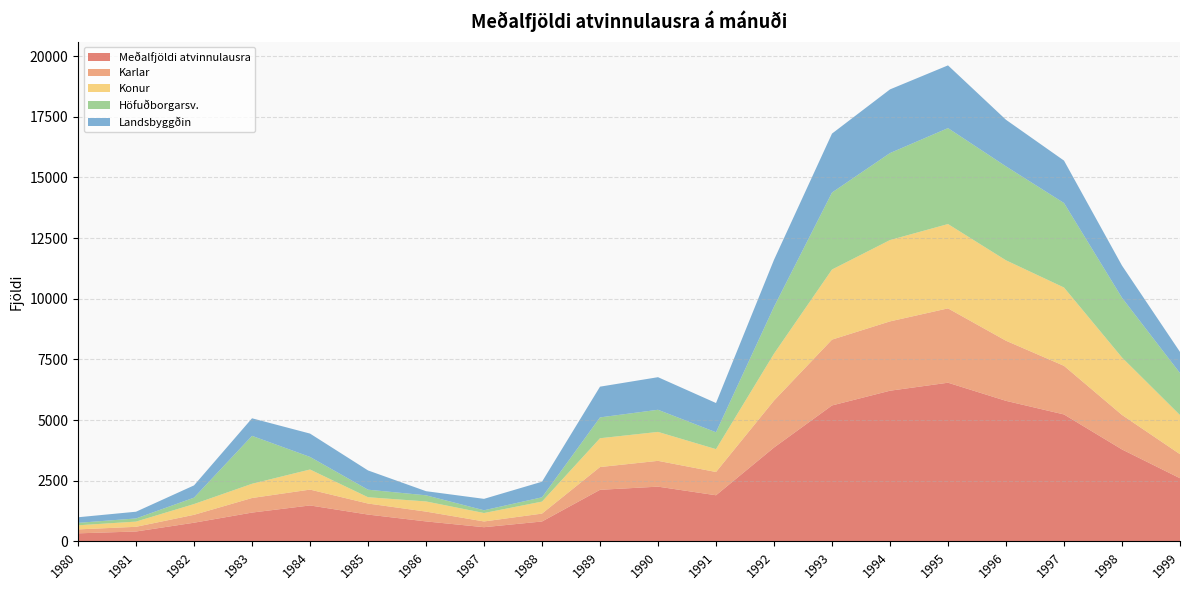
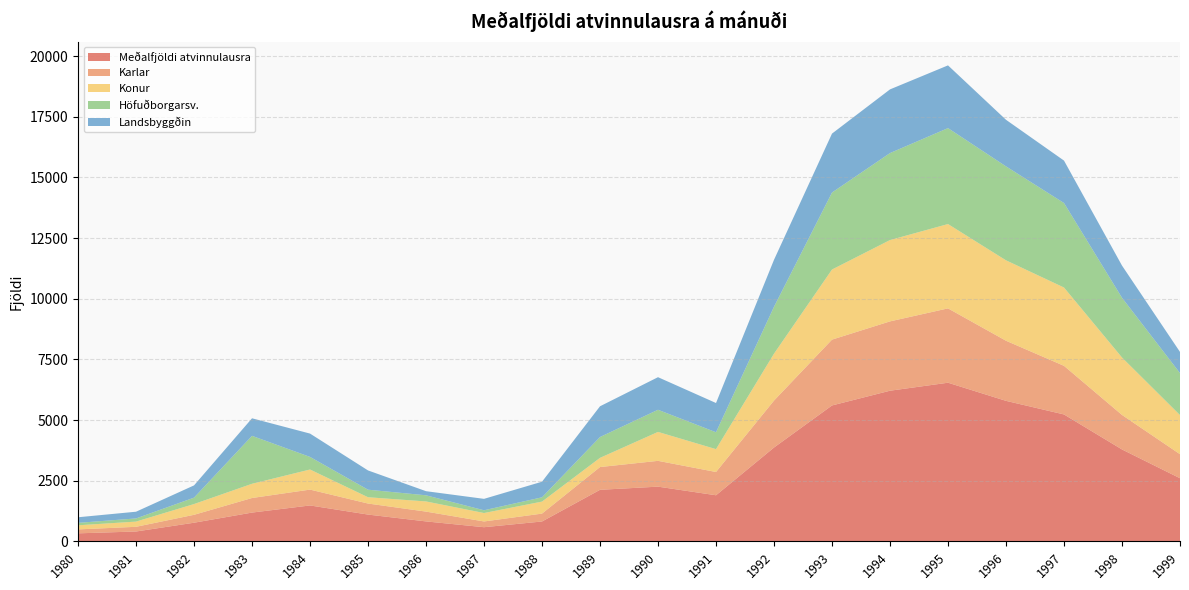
  {
    "Konur": {
      "1981": 200,
      "1982": 400,
      "1983": 600,
      "1984": 800,
      "1985": 300,
      "1986": 400,
      "1987": 300,
      "1988": 500,
-     "1989": 1200,
+     "1989": 400,
      "1990": 1200,
      "1991": 900,
      "1992": 1900,
      "1993": 2900,
      "1994": 3400,
      "1995": 3500,
      "1996": 3300,
      "1997": 3200,
      "1998": 2400,
      "1999": 1600
    },
    "Höfuðborgarsv.": {
      "1981": 100,
      "1982": 300,
      "1983": 2000,
      "1984": 500,
      "1985": 300,
      "1986": 300,
      "1987": 100,
      "1988": 200,
      "1989": 900,
      "1990": 900,
      "1991": 700,
      "1992": 1900,
      "1993": 3200,
      "1994": 3600,
      "1995": 4000,
      "1996": 3900,
      "1997": 3500,
      "1998": 2500,
      "1999": 1700
    },
    "Landsbyggðin": {
      "1980": 200,
      "1981": 300,
      "1982": 500,
      "1983": 700,
      "1984": 1000,
      "1985": 800,
      "1986": 200,
      "1987": 500,
      "1988": 600,
      "1989": 1300,
      "1990": 1300,
      "1991": 1200,
      "1992": 1900,
      "1993": 2400,
      "1994": 2600,
      "1995": 2600,
      "1996": 1900,
      "1997": 1700,
      "1998": 1300,
      "1999": 900
    }
  }
